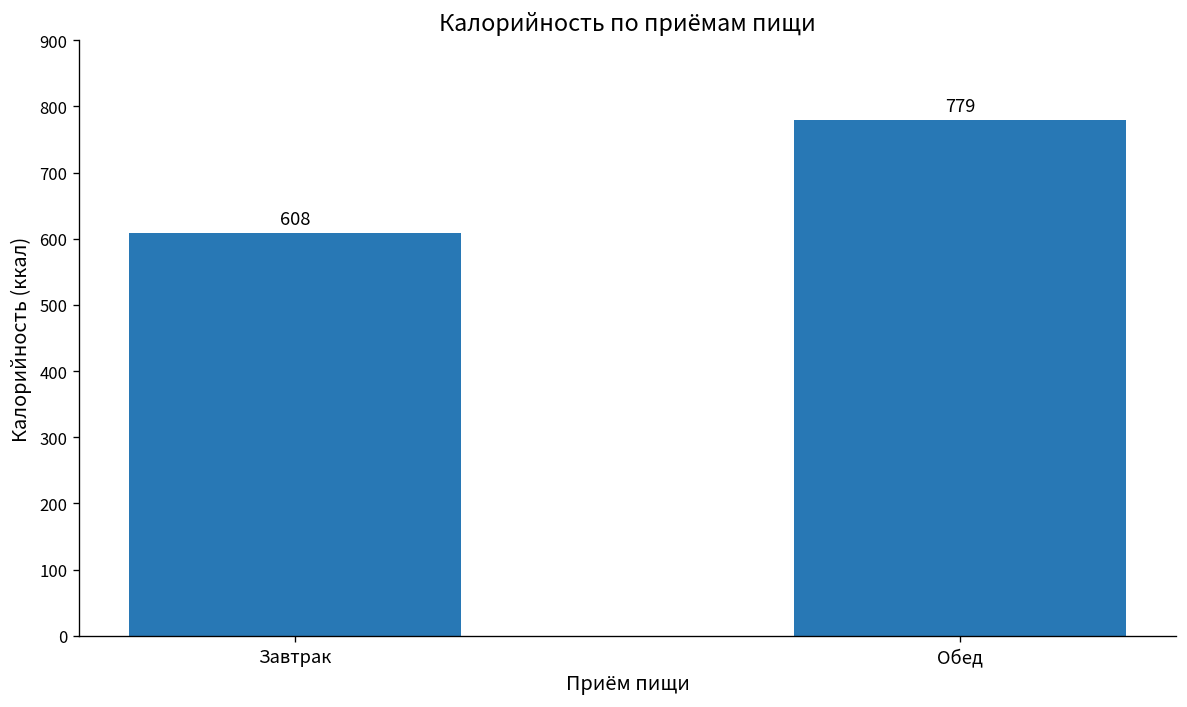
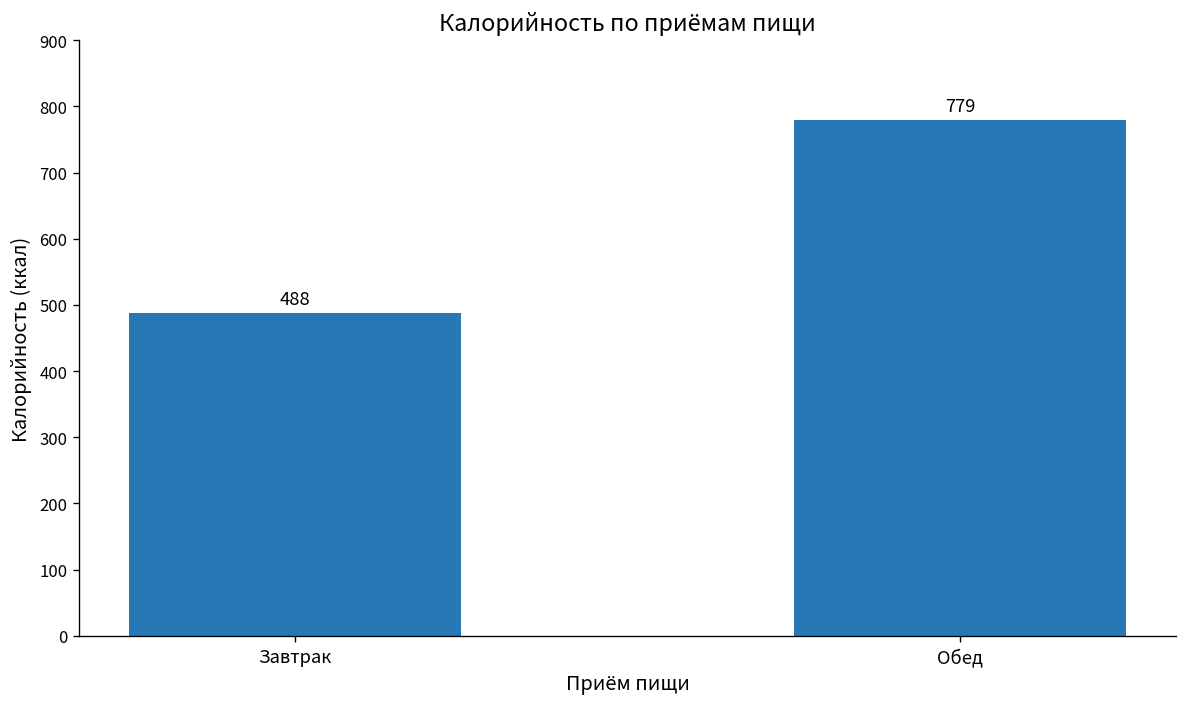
  {
-   "Завтрак": 608,
+   "Завтрак": 488,
    "Обед": 779
  }
